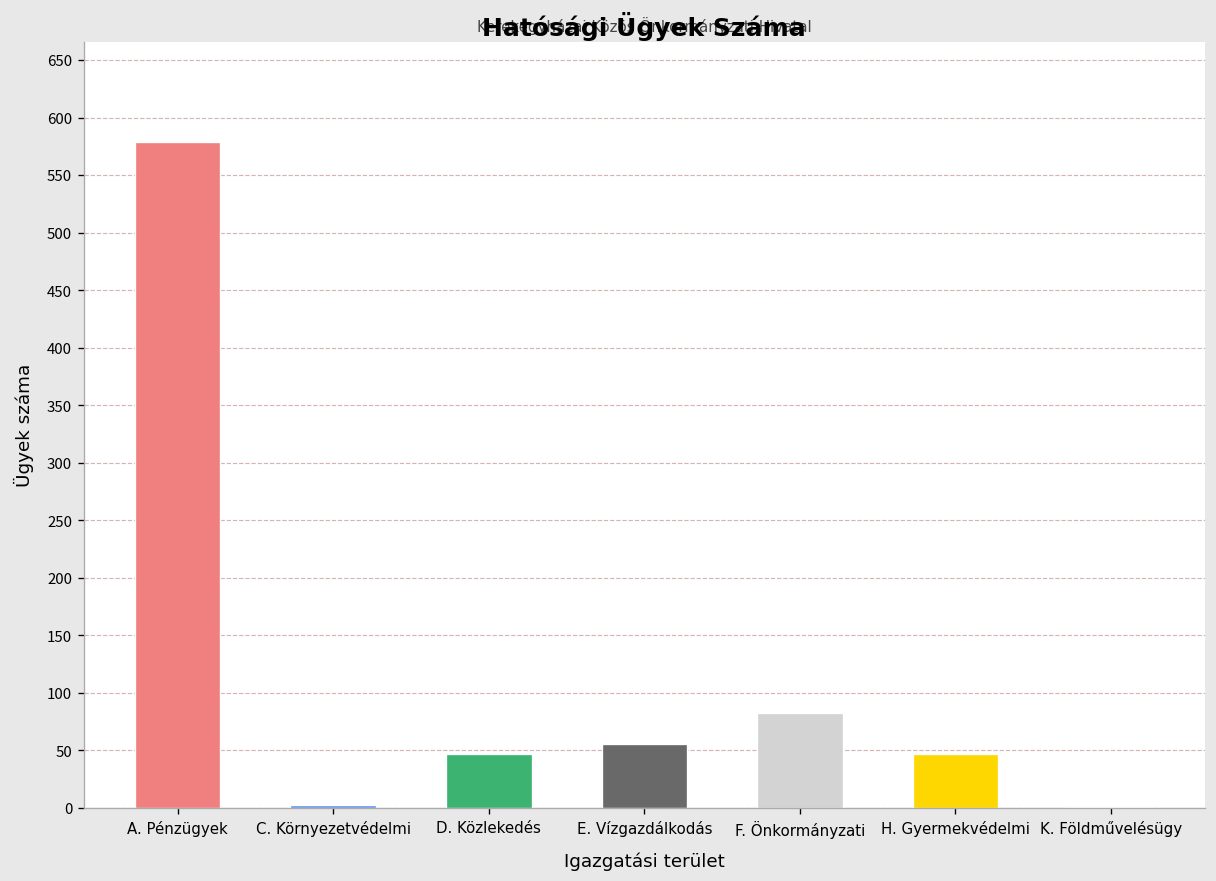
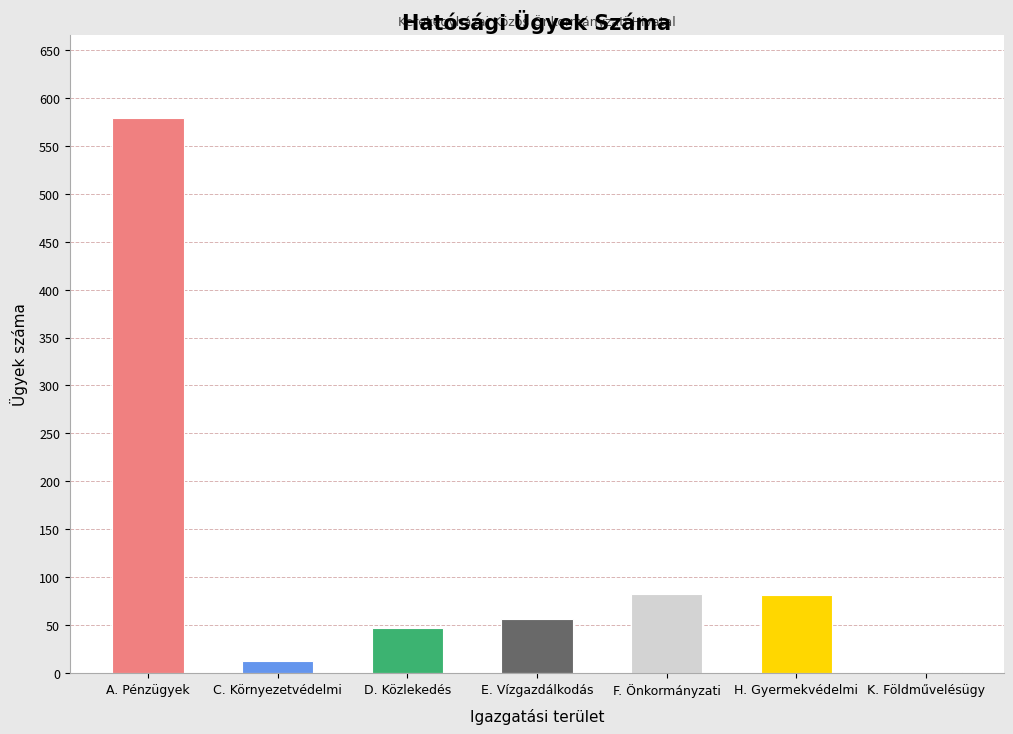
  {
    "A. Pénzügyek": 580,
-   "C. Környezetvédelmi": 0,
+   "C. Környezetvédelmi": 10,
    "D. Közlekedés": 50,
    "E. Vízgazdálkodás": 60,
    "F. Önkormányzati": 80,
-   "H. Gyermekvédelmi": 50
+   "H. Gyermekvédelmi": 80
  }
